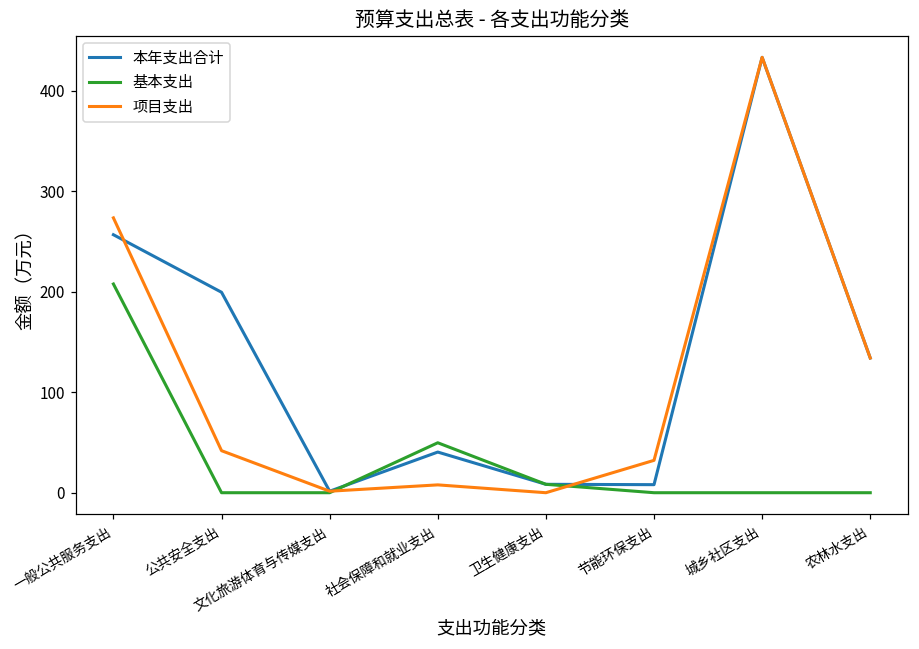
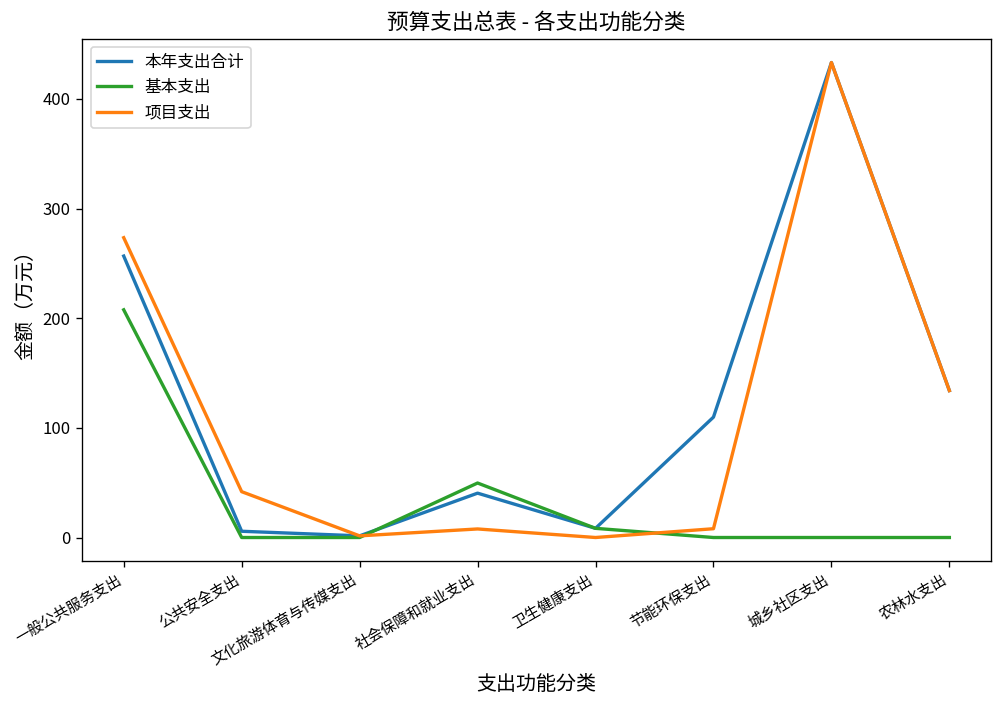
  {
    "本年支出合计": {
      "一般公共服务支出": 260,
-     "公共安全支出": 200,
+     "公共安全支出": 10,
      "社会保障和就业支出": 40,
-     "节能环保支出": 10
+     "节能环保支出": 110
    },
    "基本支出": {
      "一般公共服务支出": 210,
      "公共安全支出": 0,
      "社会保障和就业支出": 50,
      "节能环保支出": 0,
      "城乡社区支出": 0,
      "农林水支出": 0
    },
    "项目支出": {
      "一般公共服务支出": 270,
      "公共安全支出": 40,
      "社会保障和就业支出": 10,
      "卫生健康支出": 0,
-     "节能环保支出": 30
+     "节能环保支出": 10
    }
  }
